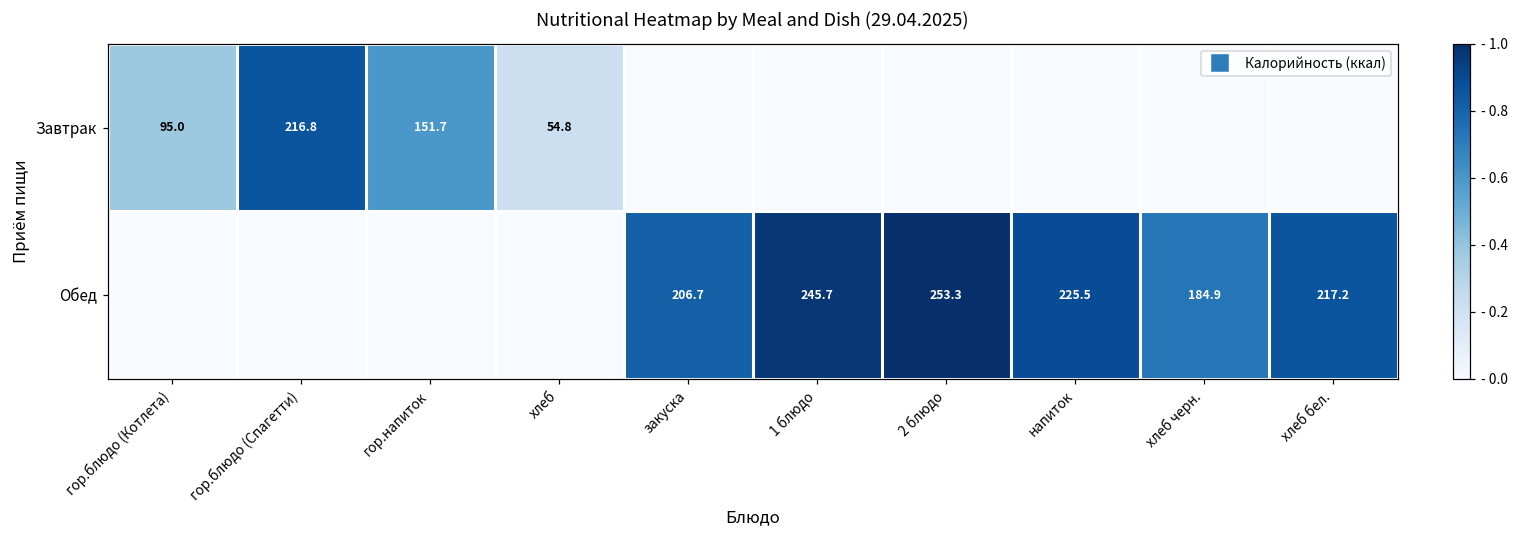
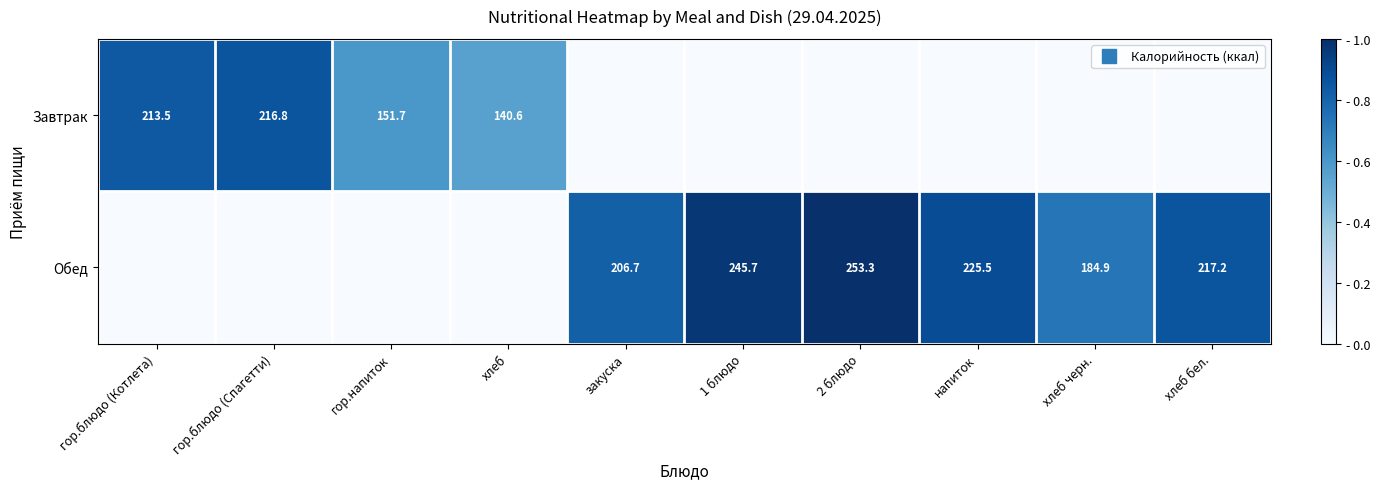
  {
    "Завтрак": {
-     "гор.блюдо (Котлета)": 95.0,
+     "гор.блюдо (Котлета)": 213.5,
      "гор.блюдо (Спагетти)": 216.8,
      "гор.напиток": 151.7,
-     "хлеб": 54.8
+     "хлеб": 140.6
    },
    "Обед": {
      "закуска": 206.7,
      "1 блюдо": 245.7,
      "2 блюдо": 253.3,
      "напиток": 225.5,
      "хлеб черн.": 184.9,
      "хлеб бел.": 217.2
    }
  }
